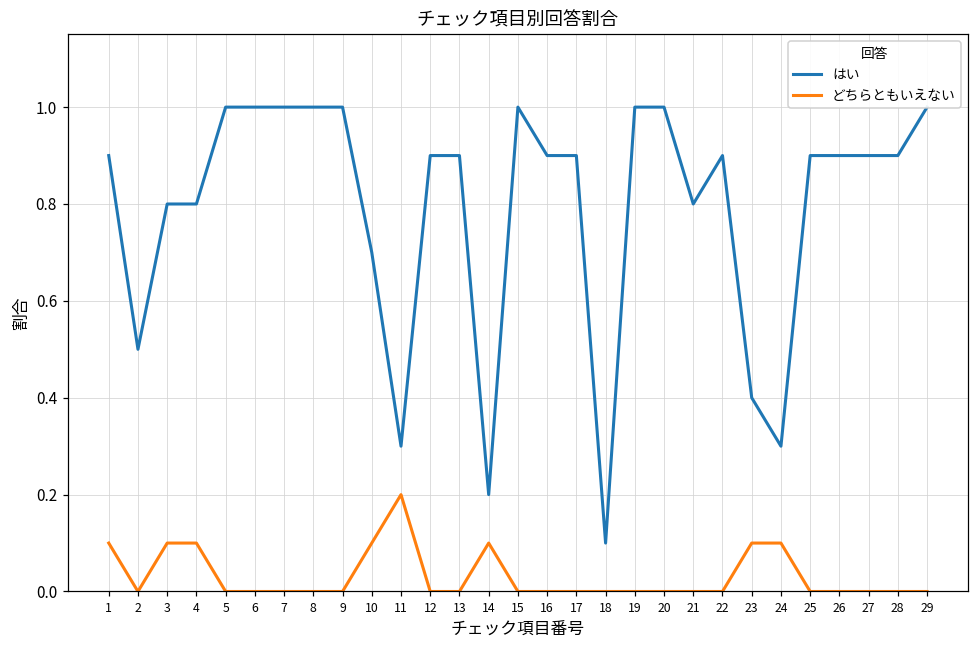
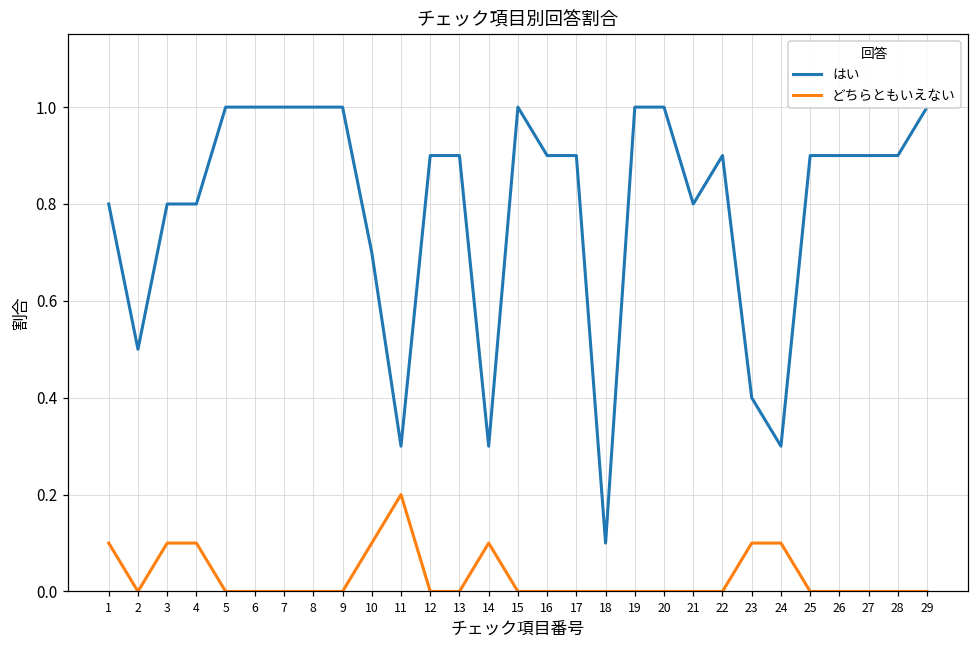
  {
    "はい": {
-     "1": 0.9,
+     "1": 0.8,
      "2": 0.5,
      "3": 0.8,
      "4": 0.8,
      "5": 1.0,
      "6": 1.0,
      "7": 1.0,
      "8": 1.0,
      "9": 1.0,
      "10": 0.7,
      "11": 0.3,
      "12": 0.9,
      "13": 0.9,
-     "14": 0.2,
+     "14": 0.3,
      "15": 1.0,
      "16": 0.9,
      "17": 0.9,
      "18": 0.1,
      "19": 1.0,
      "20": 1.0,
      "21": 0.8,
      "22": 0.9,
      "23": 0.4,
      "24": 0.3,
      "25": 0.9,
      "26": 0.9,
      "27": 0.9,
      "28": 0.9
    },
    "どちらともいえない": {
      "1": 0.1,
      "2": 0.0,
      "3": 0.1,
      "4": 0.1,
      "5": 0.0,
      "6": 0.0,
      "7": 0.0,
      "8": 0.0,
      "9": 0.0,
      "10": 0.1,
      "11": 0.2,
      "12": 0.0,
      "13": 0.0,
      "14": 0.1,
      "15": 0.0,
      "16": 0.0,
      "17": 0.0,
      "18": 0.0,
      "19": 0.0,
      "20": 0.0,
      "21": 0.0,
      "22": 0.0,
      "23": 0.1,
      "24": 0.1,
      "25": 0.0,
      "26": 0.0,
      "27": 0.0,
      "28": 0.0,
      "29": 0.0
    }
  }
